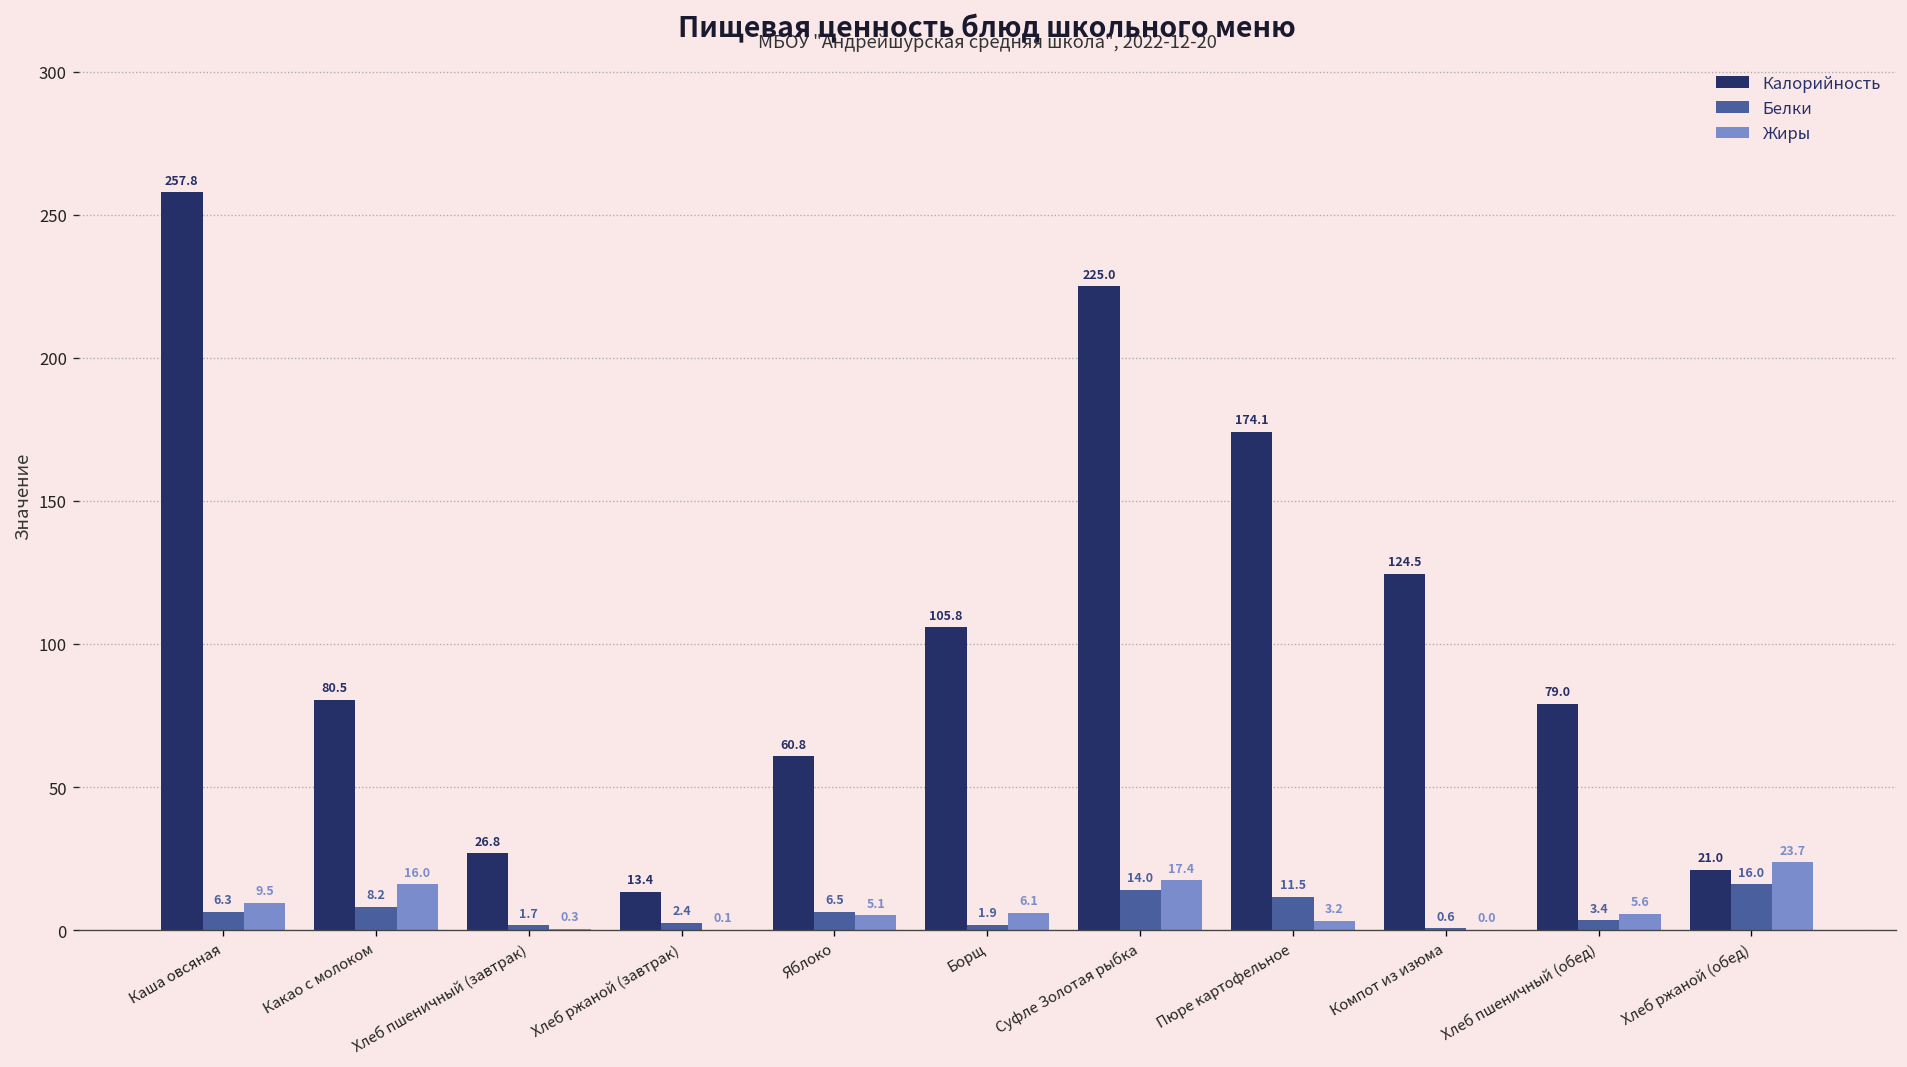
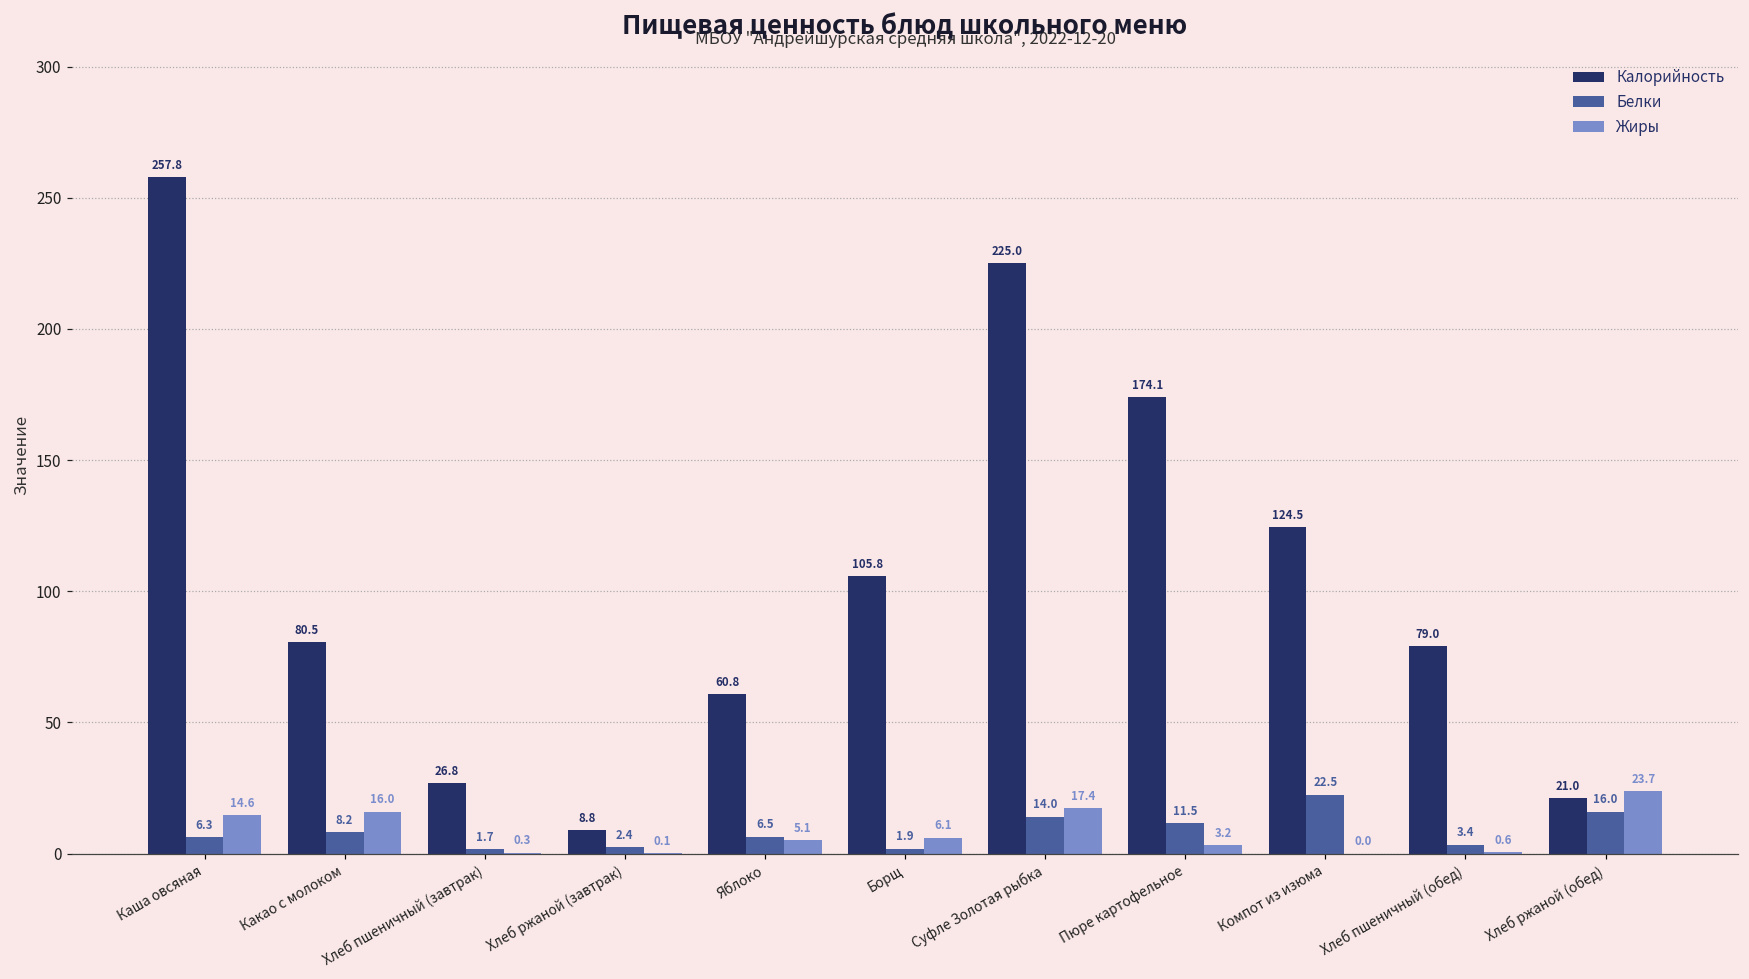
  {
    "Калорийность": {
      "Каша овсяная": 257.8,
      "Какао с молоком": 80.5,
      "Хлеб пшеничный (завтрак)": 26.8,
-     "Хлеб ржаной (завтрак)": 13.4,
+     "Хлеб ржаной (завтрак)": 8.8,
      "Яблоко": 60.8,
      "Борщ": 105.8,
      "Суфле Золотая рыбка": 225.0,
      "Пюре картофельное": 174.1,
      "Компот из изюма": 124.5,
      "Хлеб пшеничный (обед)": 79.0,
      "Хлеб ржаной (обед)": 21.0
    },
    "Белки": {
      "Каша овсяная": 6.3,
      "Какао с молоком": 8.2,
      "Хлеб пшеничный (завтрак)": 1.7,
      "Хлеб ржаной (завтрак)": 2.4,
      "Яблоко": 6.5,
      "Борщ": 1.9,
      "Суфле Золотая рыбка": 14.0,
      "Пюре картофельное": 11.5,
-     "Компот из изюма": 0.6,
+     "Компот из изюма": 22.5,
      "Хлеб пшеничный (обед)": 3.4,
      "Хлеб ржаной (обед)": 16.0
    },
    "Жиры": {
-     "Каша овсяная": 9.5,
+     "Каша овсяная": 14.6,
      "Какао с молоком": 16.0,
      "Хлеб пшеничный (завтрак)": 0.3,
      "Хлеб ржаной (завтрак)": 0.1,
      "Яблоко": 5.1,
      "Борщ": 6.1,
      "Суфле Золотая рыбка": 17.4,
      "Пюре картофельное": 3.2,
      "Компот из изюма": 0.0,
-     "Хлеб пшеничный (обед)": 5.6,
+     "Хлеб пшеничный (обед)": 0.6,
      "Хлеб ржаной (обед)": 23.7
    }
  }
